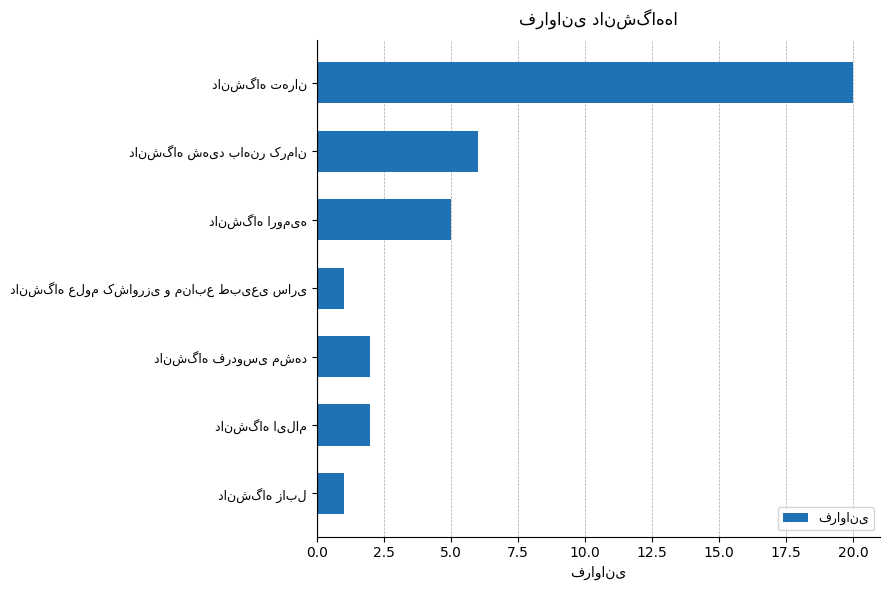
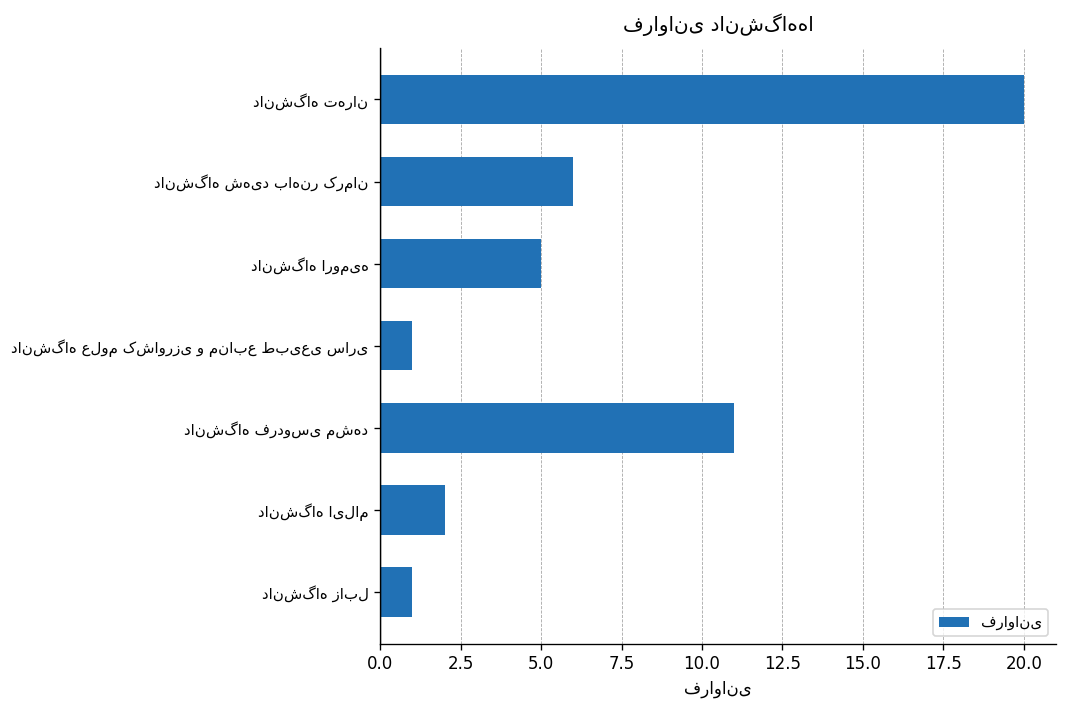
  {
    "دانشگاه تهران": 20,
    "دانشگاه شهید باهنر کرمان": 6,
    "دانشگاه ارومیه": 5,
    "دانشگاه علوم کشاورزی و منابع طبیعی ساری": 1,
-   "دانشگاه فردوسی مشهد": 2,
+   "دانشگاه فردوسی مشهد": 11,
    "دانشگاه ایلام": 2,
    "دانشگاه زابل": 1
  }
